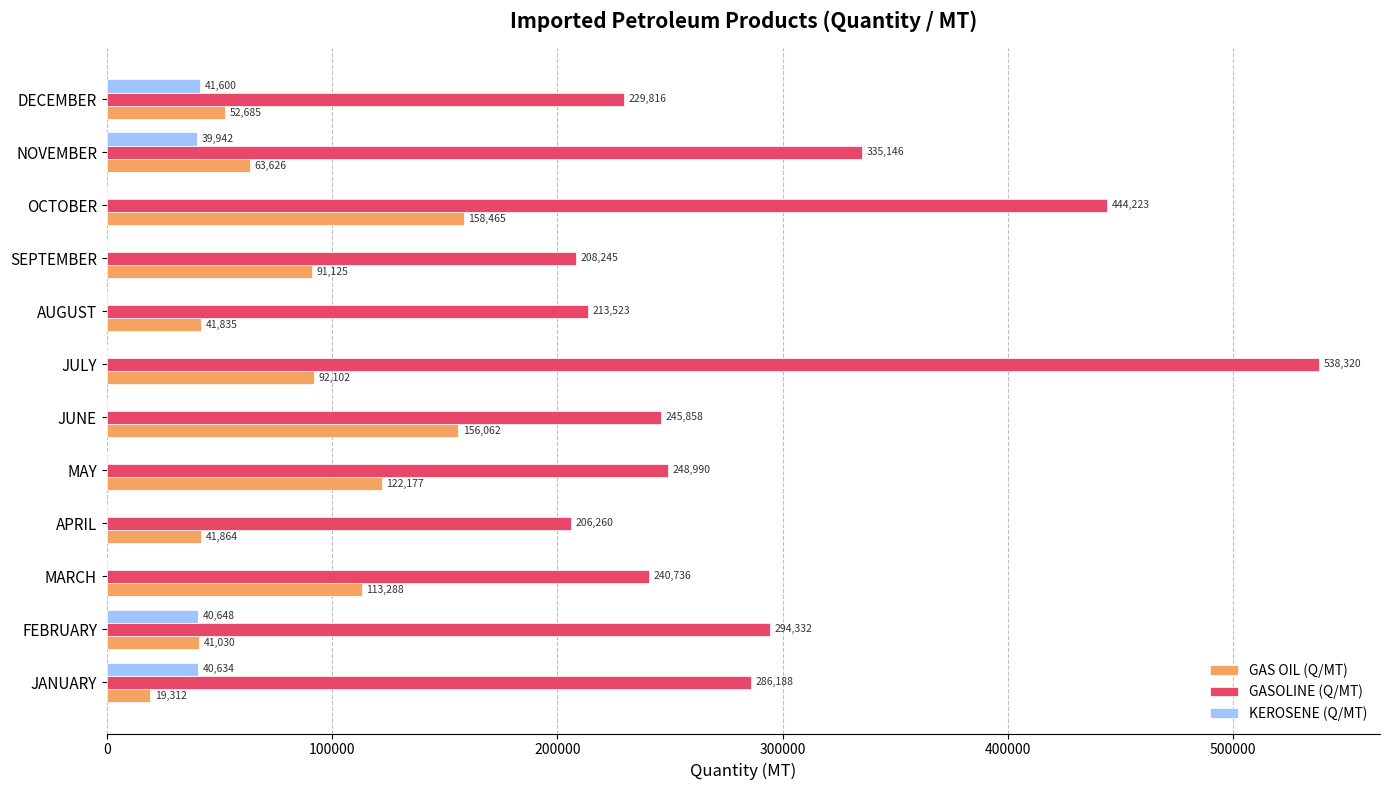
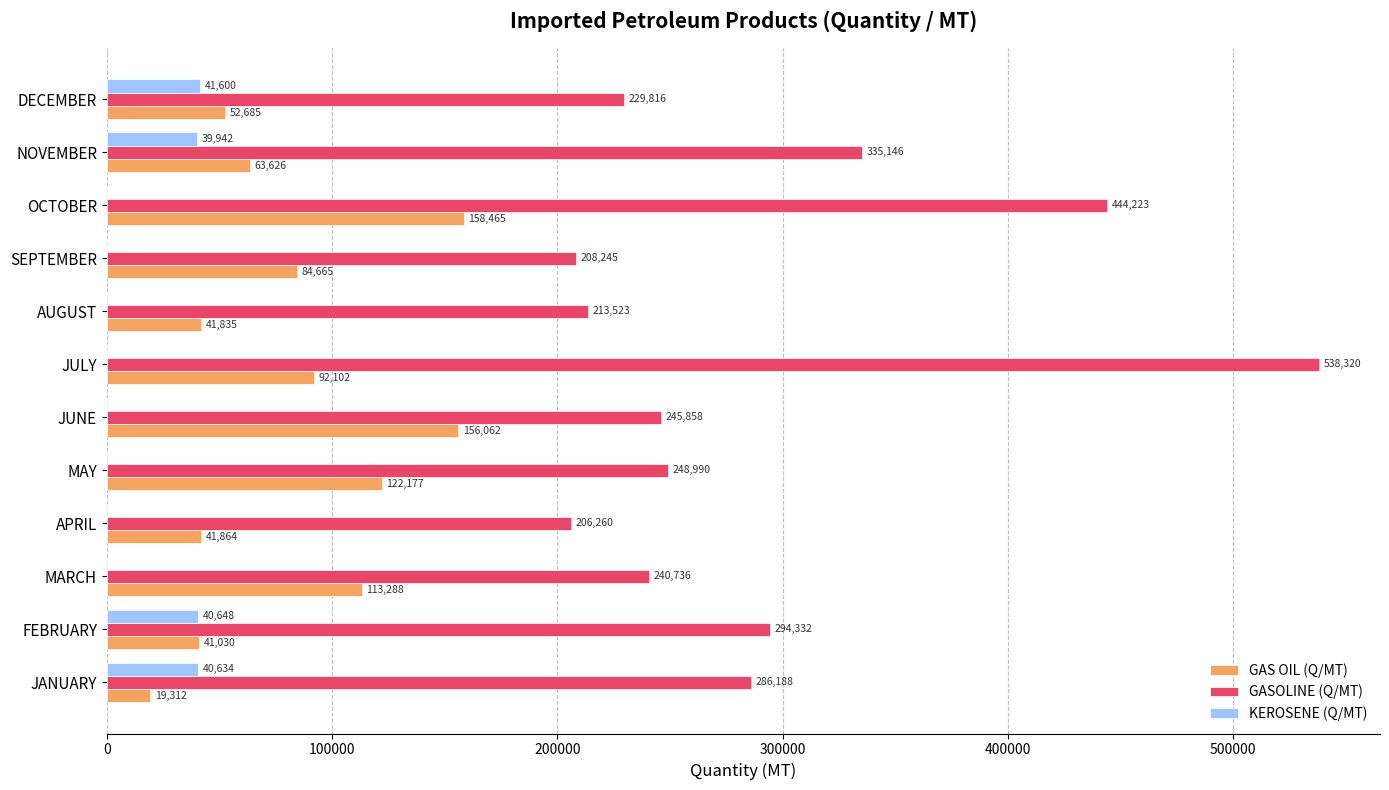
  {
    "GAS OIL (Q/MT)": {
      "DECEMBER": "52,685",
      "NOVEMBER": "63,626",
      "OCTOBER": "158,465",
-     "SEPTEMBER": "91,125",
+     "SEPTEMBER": "84,665",
      "AUGUST": "41,835",
      "JULY": "92,102",
      "JUNE": "156,062",
      "MAY": "122,177",
      "APRIL": "41,864",
      "MARCH": "113,288",
      "FEBRUARY": "41,030",
      "JANUARY": "19,312"
    },
    "GASOLINE (Q/MT)": {
      "DECEMBER": "229,816",
      "NOVEMBER": "335,146",
      "OCTOBER": "444,223",
      "SEPTEMBER": "208,245",
      "AUGUST": "213,523",
      "JULY": "538,320",
      "JUNE": "245,858",
      "MAY": "248,990",
      "APRIL": "206,260",
      "MARCH": "240,736",
      "FEBRUARY": "294,332",
      "JANUARY": "286,188"
    },
    "KEROSENE (Q/MT)": {
      "DECEMBER": "41,600",
      "NOVEMBER": "39,942",
      "FEBRUARY": "40,648",
      "JANUARY": "40,634"
    }
  }
